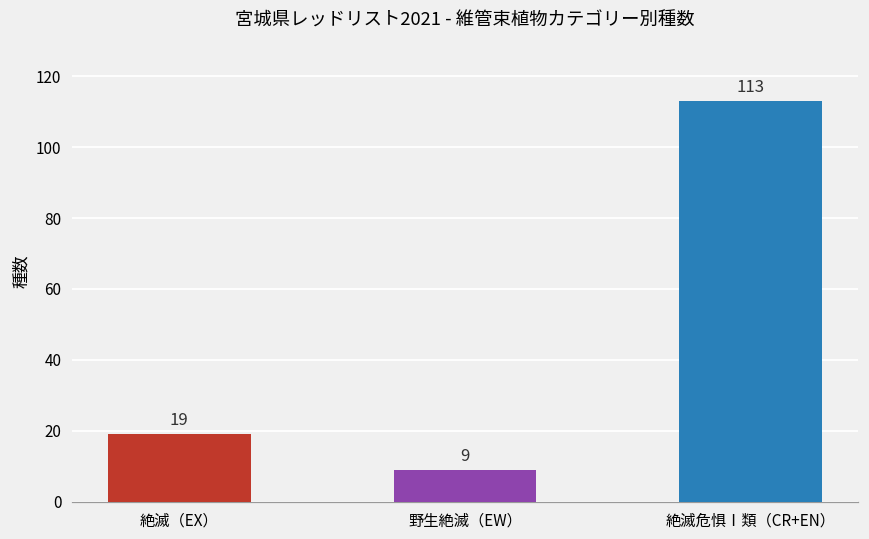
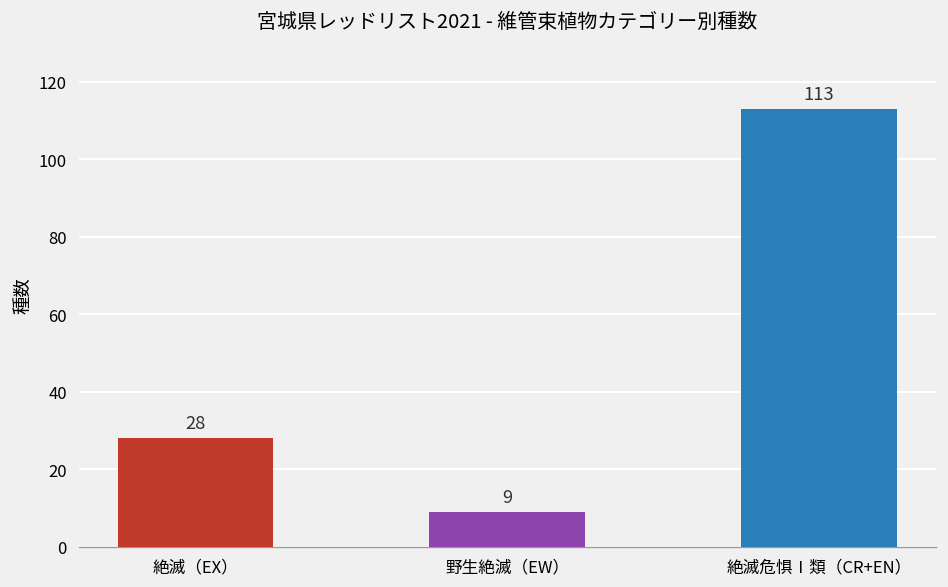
  {
-   "絶滅（EX）": 19,
+   "絶滅（EX）": 28,
    "野生絶滅（EW）": 9,
    "絶滅危惧Ⅰ類（CR+EN）": 113
  }
